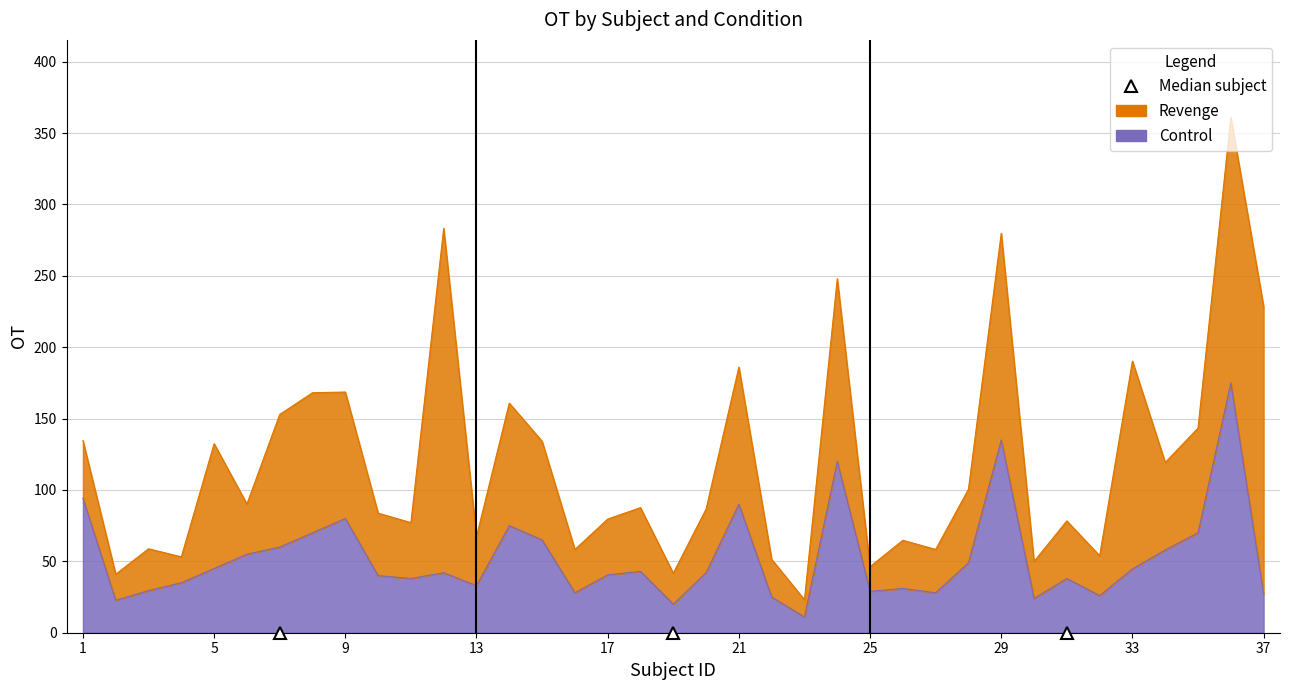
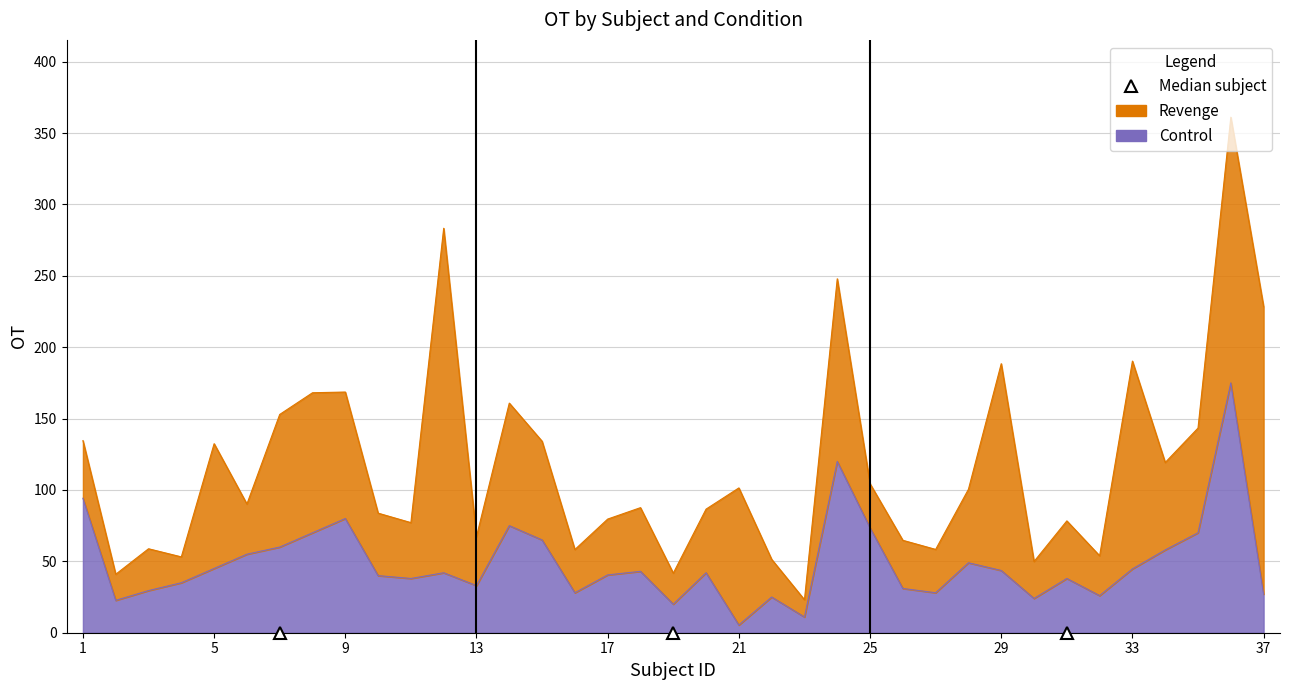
  {
    "Control": {
      "1": 94,
      "5": 45,
      "9": 80,
      "13": 33,
      "17": 41,
-     "21": 90,
-     "25": 29,
-     "29": 135,
+     "21": 5,
+     "25": 74,
+     "29": 44,
      "33": 45,
      "37": 27
    },
    "Revenge": {
      "1": 40,
      "5": 87,
      "9": 89,
      "13": 34,
      "17": 39,
      "21": 96,
-     "25": 17,
+     "25": 31,
      "29": 145,
      "33": 146,
      "37": 201
    }
  }
